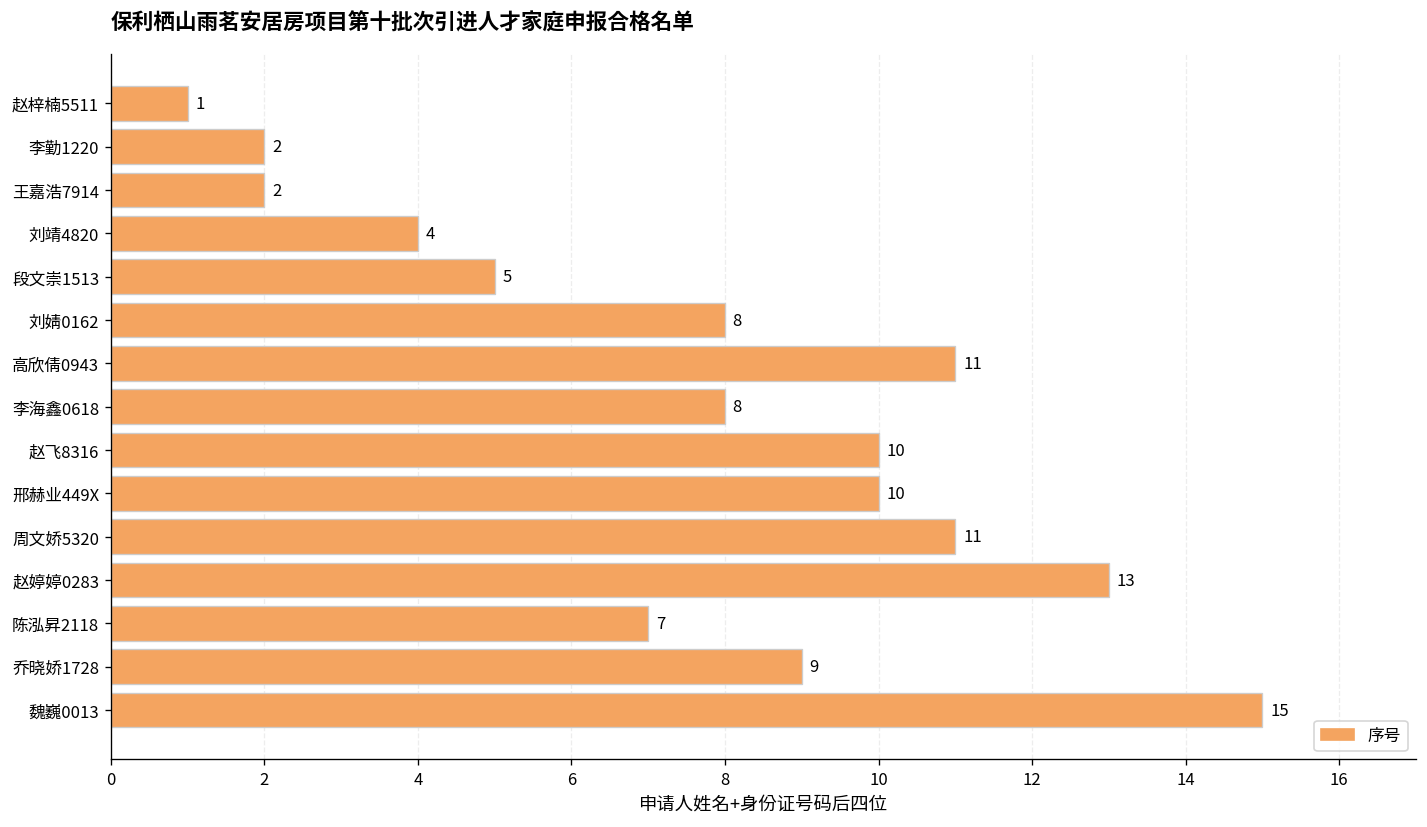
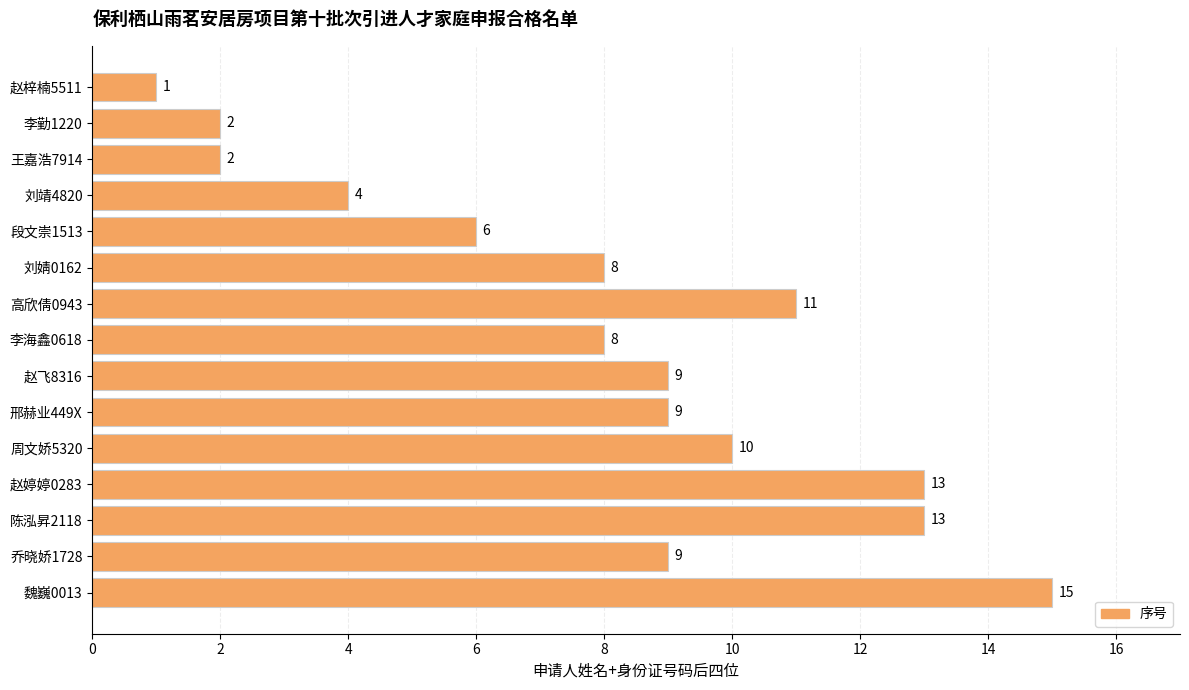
  {
    "赵梓楠5511": 1,
    "李勤1220": 2,
    "王嘉浩7914": 2,
    "刘靖4820": 4,
-   "段文崇1513": 5,
+   "段文崇1513": 6,
    "刘婧0162": 8,
    "高欣倩0943": 11,
    "李海鑫0618": 8,
-   "赵飞8316": 10,
-   "邢赫业449X": 10,
-   "周文娇5320": 11,
+   "赵飞8316": 9,
+   "邢赫业449X": 9,
+   "周文娇5320": 10,
    "赵婷婷0283": 13,
-   "陈泓昇2118": 7,
+   "陈泓昇2118": 13,
    "乔晓娇1728": 9,
    "魏巍0013": 15
  }
